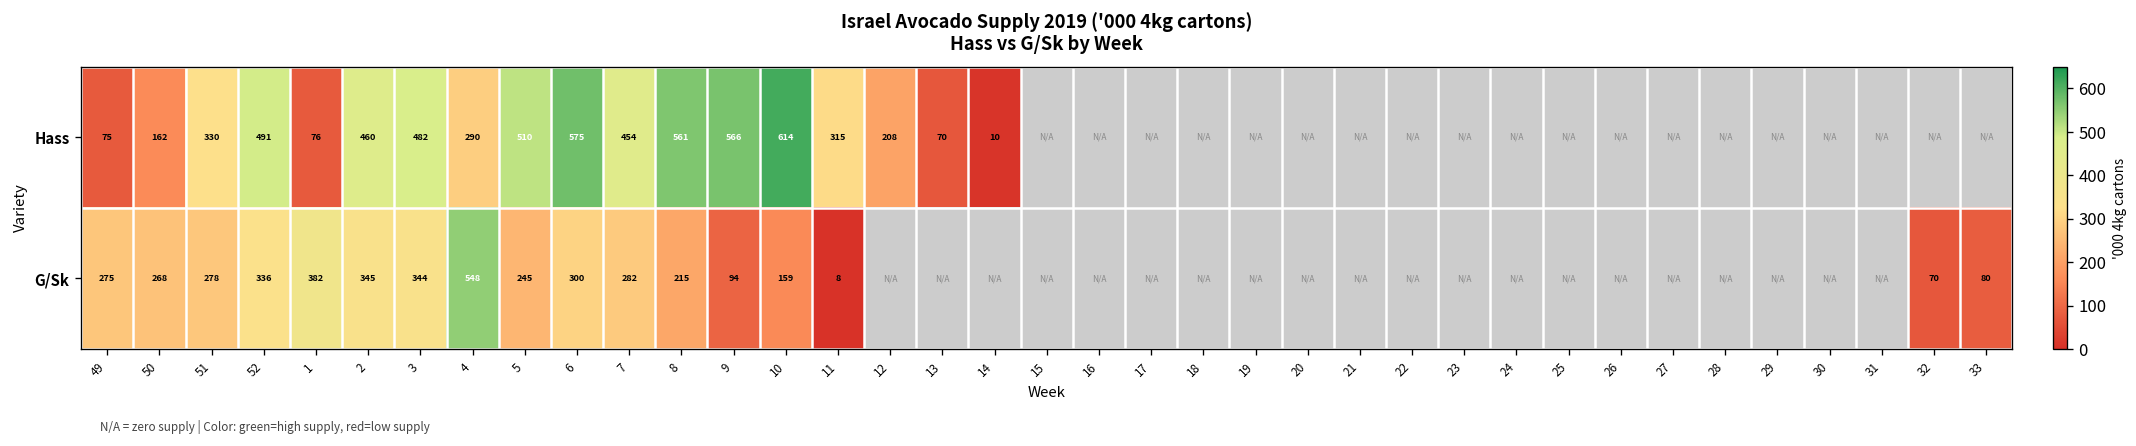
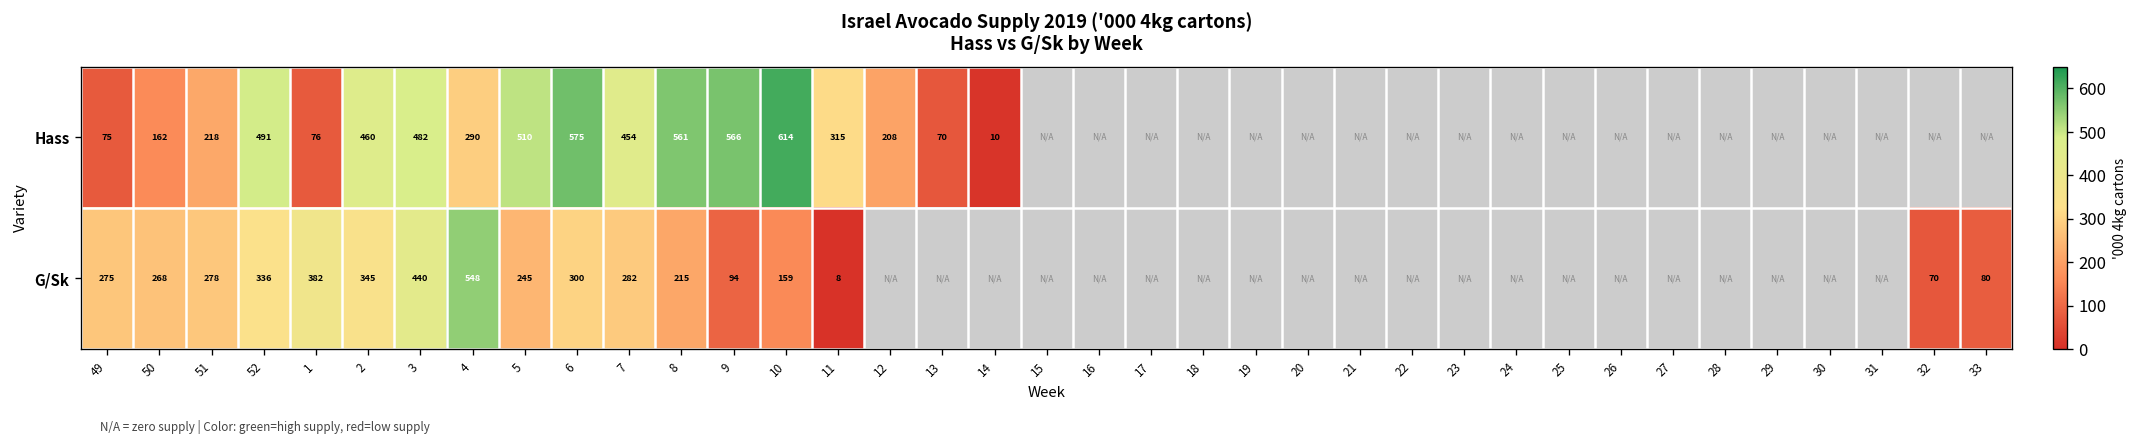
  {
    "Hass": {
      "49": 75,
      "50": 162,
-     "51": 330,
+     "51": 218,
      "52": 491,
      "1": 76,
      "2": 460,
      "3": 482,
      "4": 290,
      "5": 510,
      "6": 575,
      "7": 454,
      "8": 561,
      "9": 566,
      "10": 614,
      "11": 315,
      "12": 208,
      "13": 70,
      "14": 10
    },
    "G/Sk": {
      "49": 275,
      "50": 268,
      "51": 278,
      "52": 336,
      "1": 382,
      "2": 345,
-     "3": 344,
+     "3": 440,
      "4": 548,
      "5": 245,
      "6": 300,
      "7": 282,
      "8": 215,
      "9": 94,
      "10": 159,
      "11": 8,
      "32": 70,
      "33": 80
    }
  }
